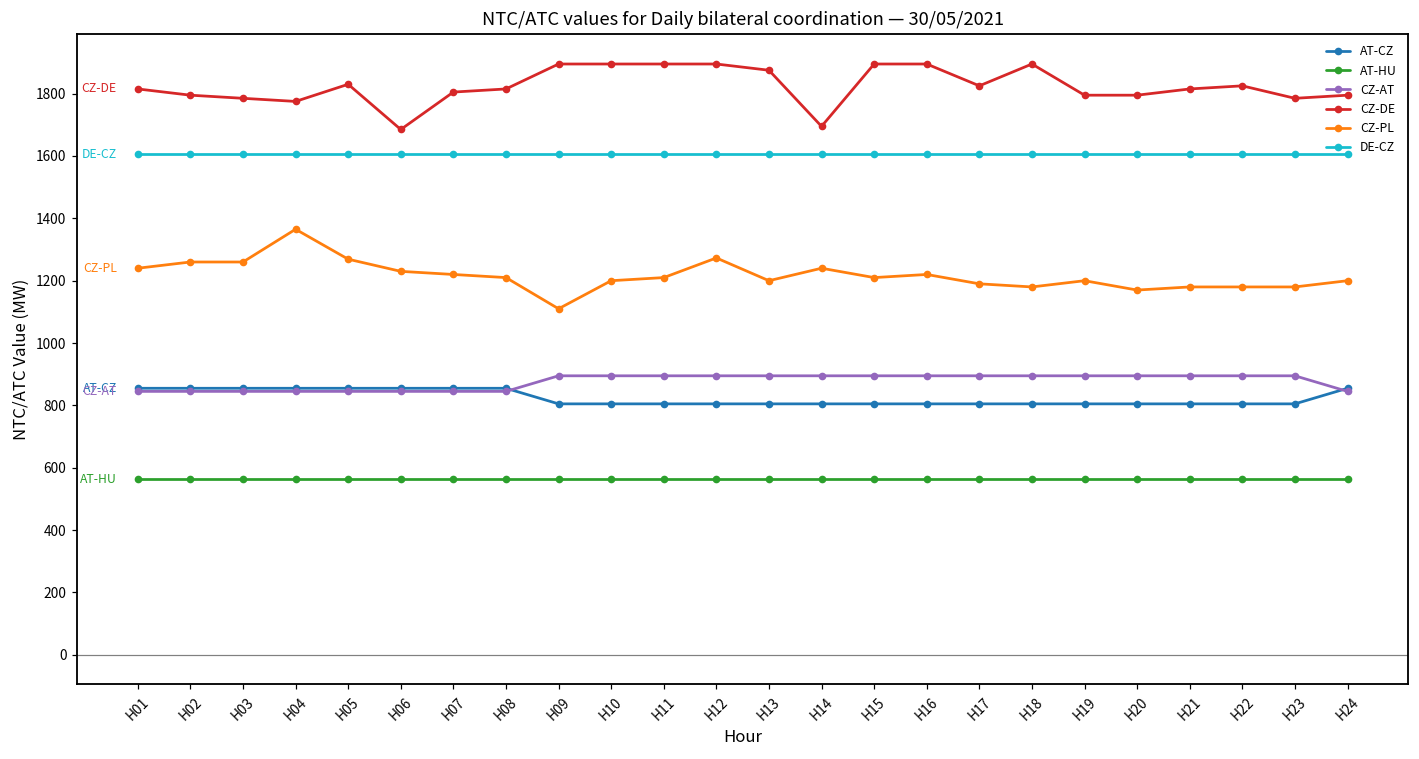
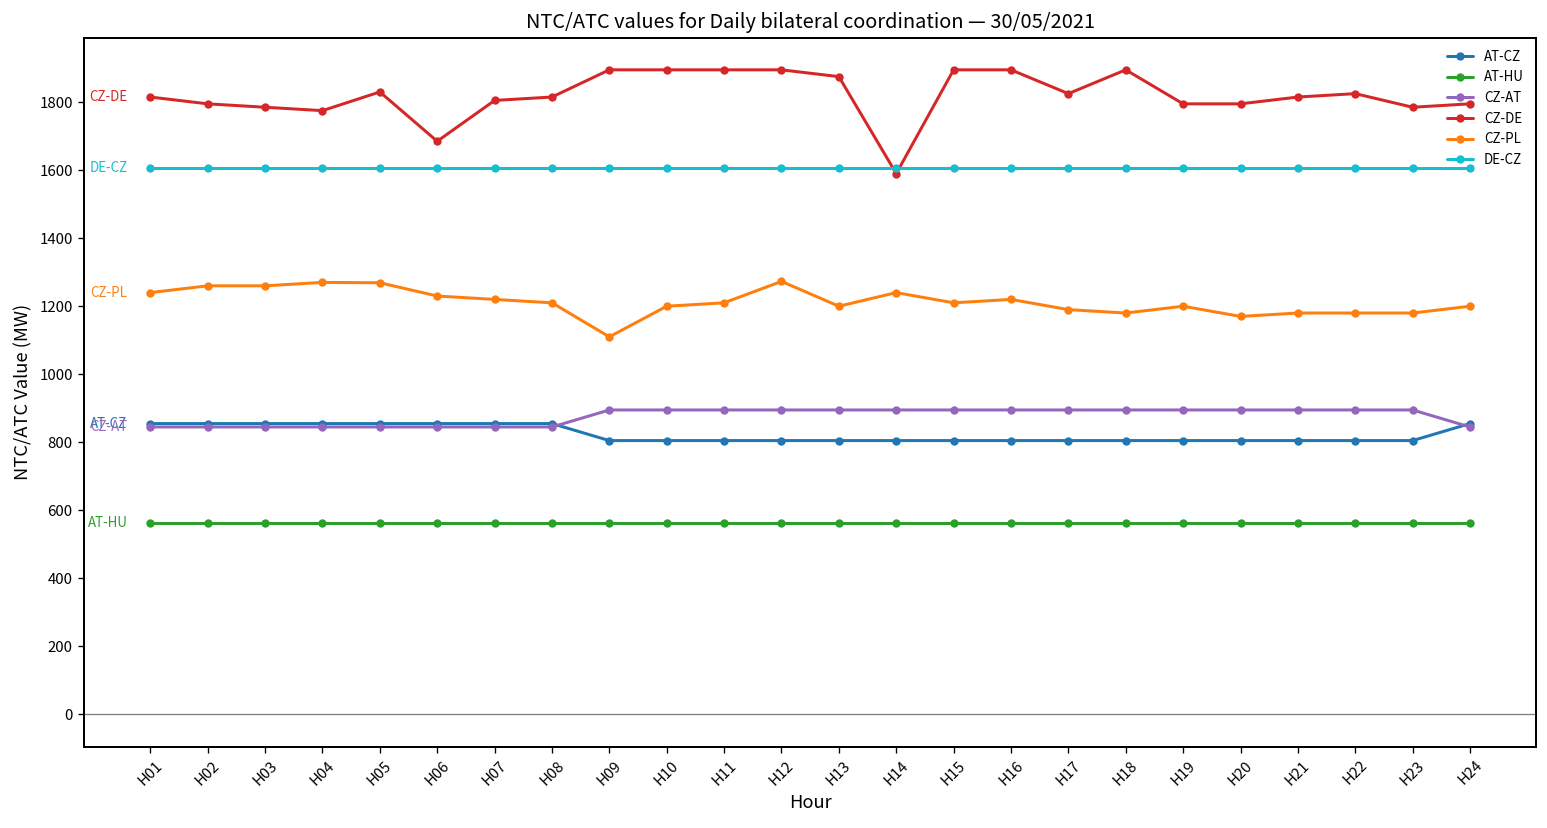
  {
    "AT-CZ": {
      "H01": 860,
      "H02": 860,
      "H03": 860,
      "H04": 860,
      "H05": 860,
      "H06": 860,
      "H07": 860,
      "H08": 860,
      "H09": 810,
      "H10": 810,
      "H11": 810,
      "H12": 810,
      "H13": 810,
      "H14": 810,
      "H15": 810,
      "H16": 810,
      "H17": 810,
      "H18": 810,
      "H19": 810,
      "H20": 810,
      "H21": 810,
      "H22": 810,
      "H23": 810,
      "H24": 860
    },
    "AT-HU": {
      "H01": 560,
      "H02": 560,
      "H03": 560,
      "H04": 560,
      "H05": 560,
      "H06": 560,
      "H07": 560,
      "H08": 560,
      "H09": 560,
      "H10": 560,
      "H11": 560,
      "H12": 560,
      "H13": 560,
      "H14": 560,
      "H15": 560,
      "H16": 560,
      "H17": 560,
      "H18": 560,
      "H19": 560,
      "H20": 560,
      "H21": 560,
      "H22": 560,
      "H23": 560,
      "H24": 560
    },
    "CZ-AT": {
      "H01": 850,
      "H02": 850,
      "H03": 850,
      "H04": 850,
      "H05": 850,
      "H06": 850,
      "H07": 850,
      "H08": 850,
      "H09": 900,
      "H10": 900,
      "H11": 900,
      "H12": 900,
      "H13": 900,
      "H14": 900,
      "H15": 900,
      "H16": 900,
      "H17": 900,
      "H18": 900,
      "H19": 900,
      "H20": 900,
      "H21": 900,
      "H22": 900,
      "H23": 900,
      "H24": 850
    },
    "CZ-DE": {
      "H01": 1820,
      "H02": 1800,
      "H03": 1790,
      "H04": 1780,
      "H05": 1830,
      "H06": 1690,
      "H07": 1810,
      "H08": 1820,
      "H09": 1900,
      "H10": 1900,
      "H11": 1900,
      "H12": 1900,
      "H13": 1880,
-     "H14": 1700,
+     "H14": 1590,
      "H15": 1900,
      "H16": 1900,
      "H17": 1830,
      "H18": 1900,
      "H19": 1800,
      "H20": 1800,
      "H21": 1820,
      "H22": 1830,
      "H23": 1790,
      "H24": 1800
    },
    "CZ-PL": {
      "H01": 1240,
      "H02": 1260,
      "H03": 1260,
-     "H04": 1370,
+     "H04": 1270,
      "H05": 1270,
      "H06": 1230,
      "H07": 1220,
      "H08": 1210,
      "H09": 1110,
      "H10": 1200,
      "H11": 1210,
      "H12": 1270,
      "H13": 1200,
      "H14": 1240,
      "H15": 1210,
      "H16": 1220,
      "H17": 1190,
      "H18": 1180,
      "H19": 1200,
      "H20": 1170,
      "H21": 1180,
      "H22": 1180,
      "H23": 1180,
      "H24": 1200
    },
    "DE-CZ": {
      "H01": 1610,
      "H02": 1610,
      "H03": 1610,
      "H04": 1610,
      "H05": 1610,
      "H06": 1610,
      "H07": 1610,
      "H08": 1610,
      "H09": 1610,
      "H10": 1610,
      "H11": 1610,
      "H12": 1610,
      "H13": 1610,
      "H14": 1610,
      "H15": 1610,
      "H16": 1610,
      "H17": 1610,
      "H18": 1610,
      "H19": 1610,
      "H20": 1610,
      "H21": 1610,
      "H22": 1610,
      "H23": 1610,
      "H24": 1610
    }
  }
